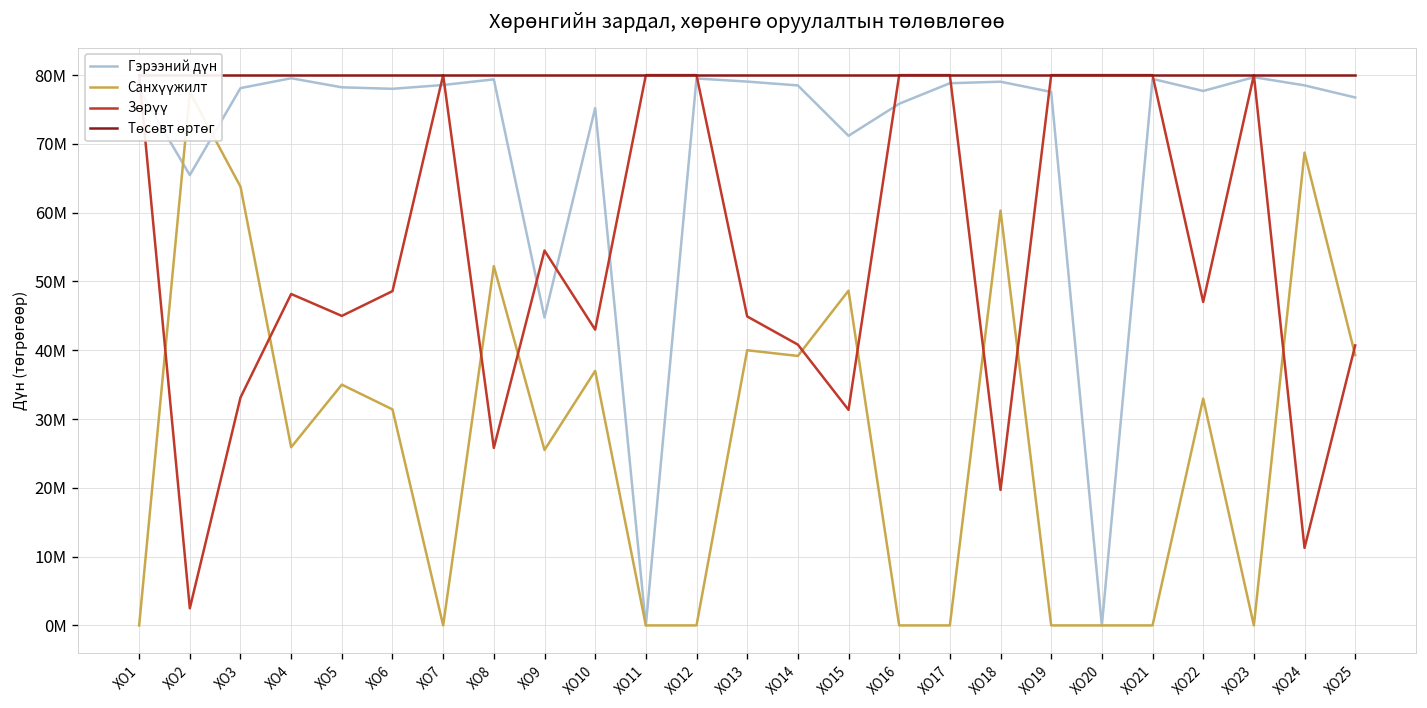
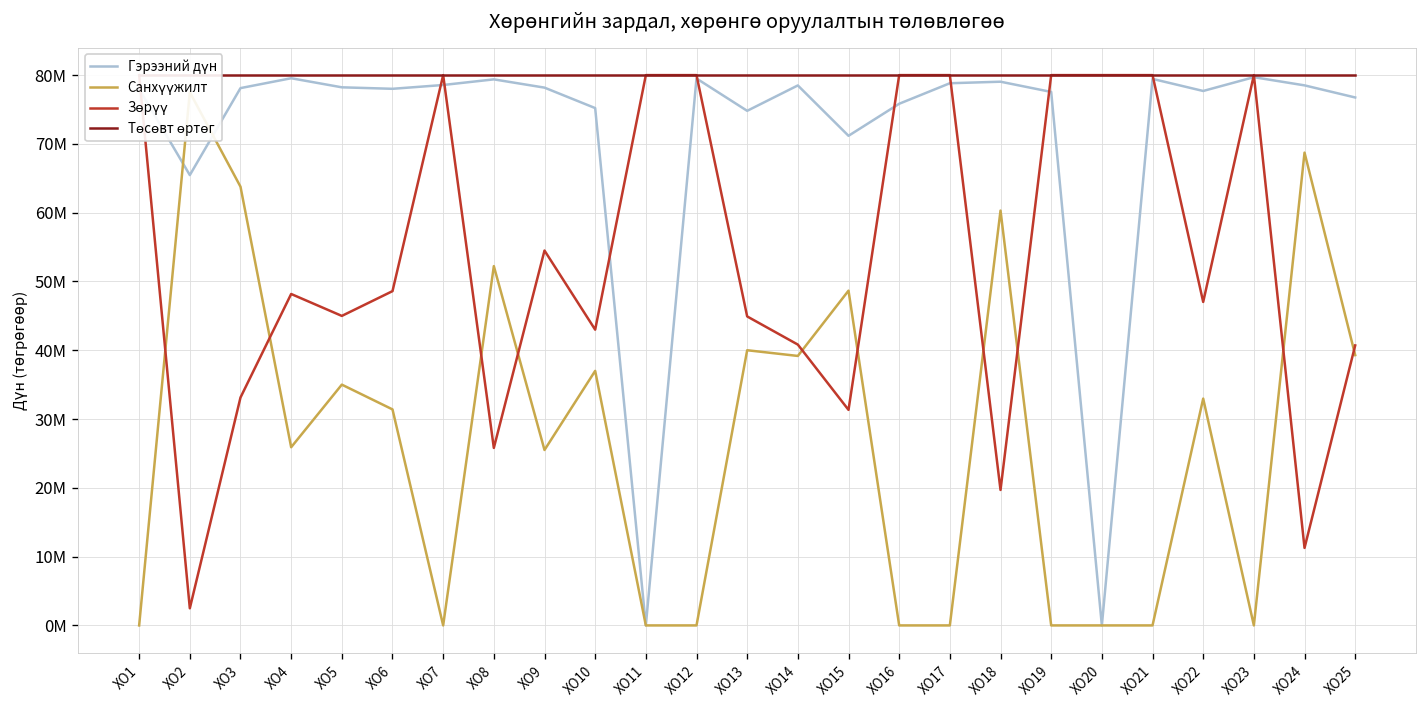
  {
    "Гэрээний дүн": {
      "ХО2": 65000000,
      "ХО3": 78000000,
      "ХО4": 80000000,
      "ХО5": 78000000,
      "ХО6": 78000000,
      "ХО7": 79000000,
      "ХО8": 79000000,
-     "ХО9": 45000000,
+     "ХО9": 78000000,
      "ХО10": 75000000,
      "ХО12": 80000000,
-     "ХО13": 79000000,
+     "ХО13": 75000000,
      "ХО14": 78000000,
      "ХО15": 71000000,
      "ХО16": 76000000,
      "ХО17": 79000000,
      "ХО18": 79000000,
      "ХО19": 78000000,
      "ХО21": 79000000,
      "ХО22": 78000000,
      "ХО24": 79000000,
      "ХО25": 77000000
    },
    "Санхүүжилт": {
      "ХО1": 0,
      "ХО3": 64000000,
      "ХО4": 26000000,
      "ХО5": 35000000,
      "ХО6": 31000000,
      "ХО7": 0,
      "ХО8": 52000000,
      "ХО9": 26000000,
      "ХО10": 37000000,
      "ХО12": 0,
      "ХО13": 40000000,
      "ХО14": 39000000,
      "ХО15": 49000000,
      "ХО16": 0,
      "ХО17": 0,
      "ХО18": 60000000,
      "ХО19": 0,
      "ХО21": 0,
      "ХО22": 33000000,
      "ХО23": 0,
      "ХО24": 69000000,
      "ХО25": 39000000
    },
    "Зөрүү": {
      "ХО2": 2000000,
      "ХО3": 33000000,
      "ХО4": 48000000,
      "ХО5": 45000000,
      "ХО6": 49000000,
      "ХО8": 26000000,
      "ХО9": 54000000,
      "ХО10": 43000000,
      "ХО13": 45000000,
      "ХО14": 41000000,
      "ХО15": 31000000,
      "ХО18": 20000000,
      "ХО22": 47000000,
      "ХО24": 11000000,
      "ХО25": 41000000
    },
    "Төсөвт өртөг": {
      "ХО3": 80000000,
      "ХО4": 80000000,
      "ХО5": 80000000,
      "ХО6": 80000000,
      "ХО8": 80000000,
      "ХО9": 80000000,
      "ХО10": 80000000,
      "ХО13": 80000000,
      "ХО14": 80000000,
      "ХО15": 80000000,
      "ХО18": 80000000,
      "ХО22": 80000000,
      "ХО24": 80000000,
      "ХО25": 80000000
    }
  }
